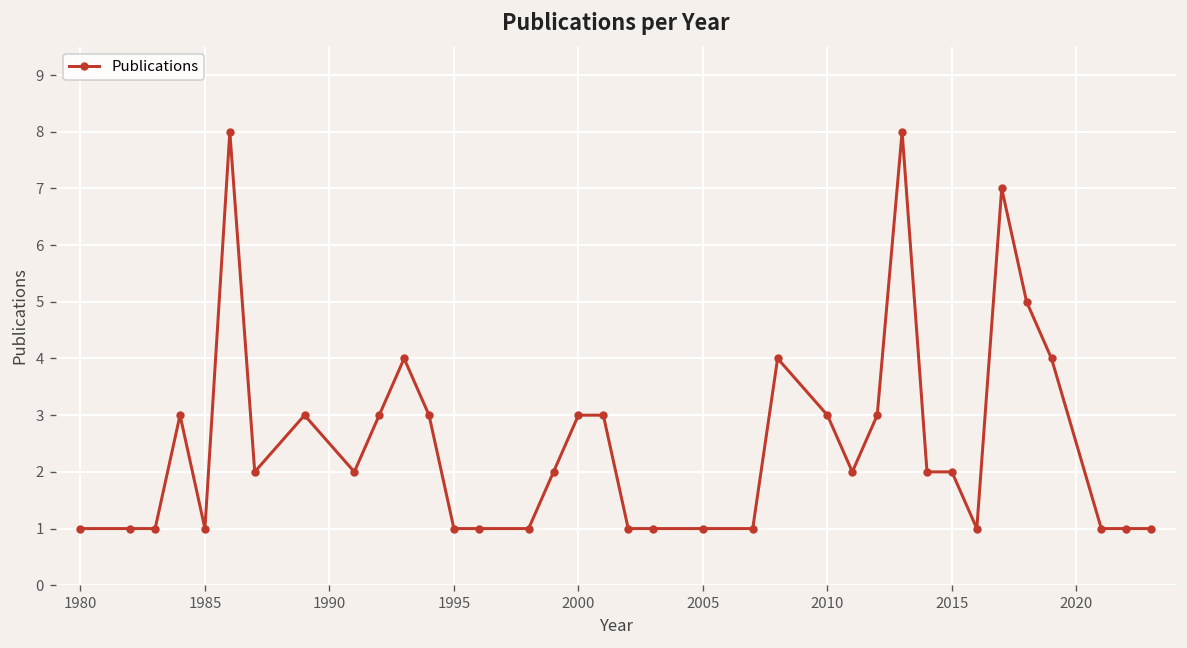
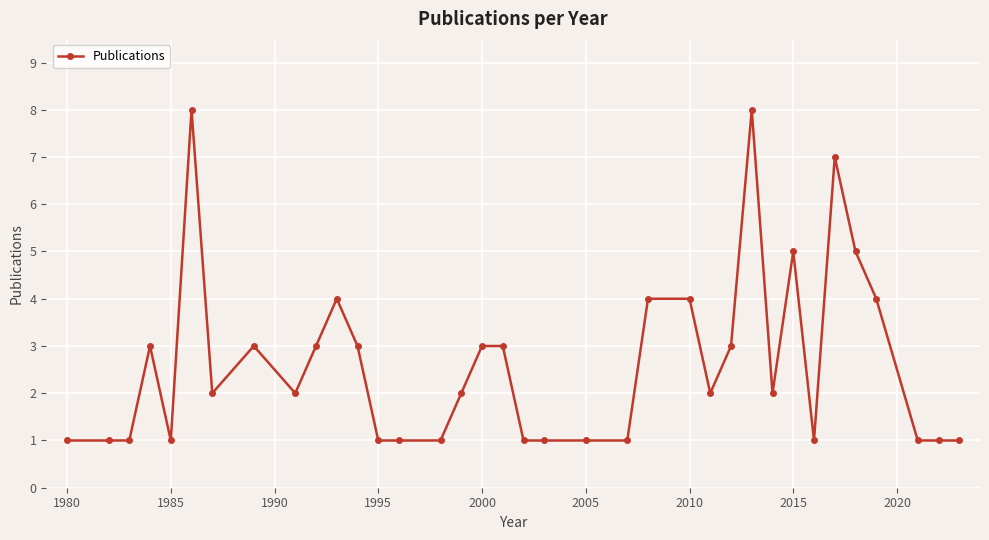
  {
    "1980": 1,
    "1985": 1,
    "1995": 1,
    "2000": 3,
    "2005": 1,
-   "2010": 3,
-   "2015": 2
+   "2010": 4,
+   "2015": 5
  }
